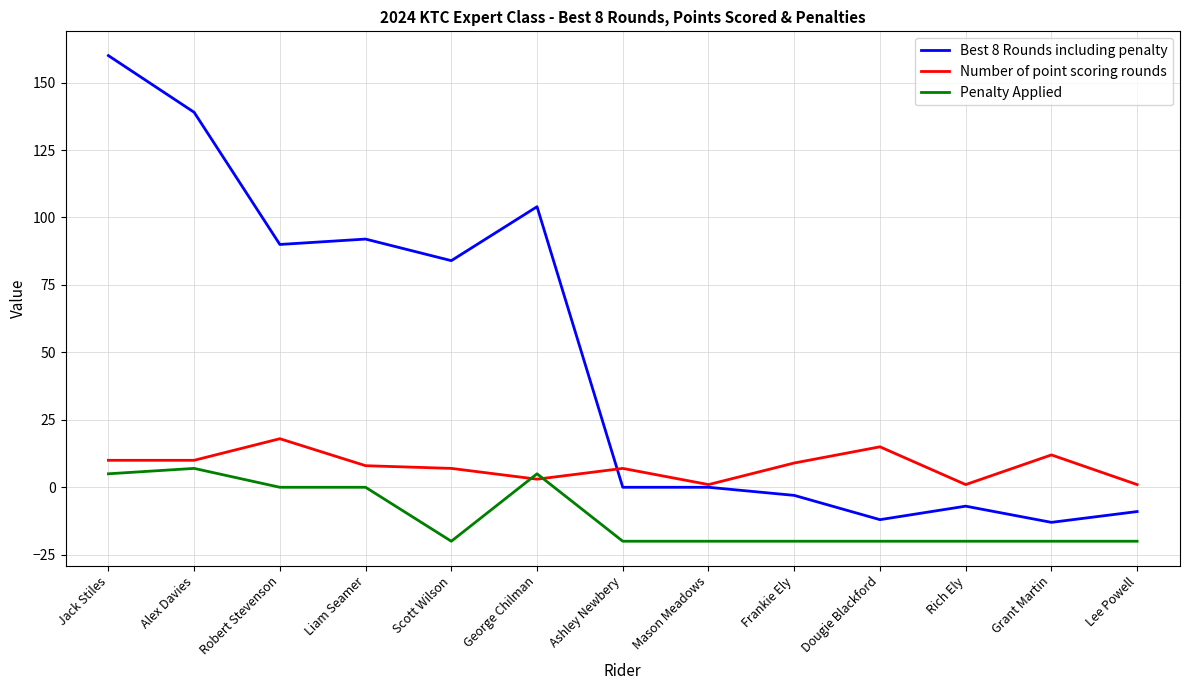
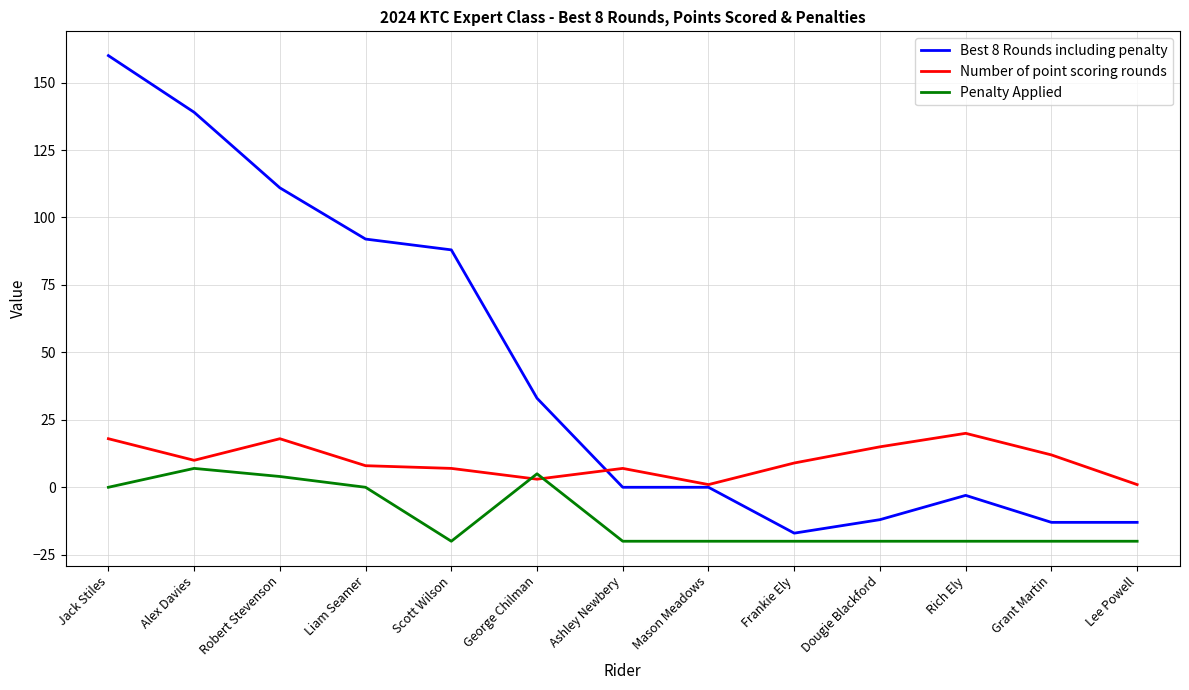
  {
    "Best 8 Rounds including penalty": {
      "Jack Stiles": 160,
      "Alex Davies": 139,
-     "Robert Stevenson": 90,
+     "Robert Stevenson": 111,
      "Liam Seamer": 92,
-     "Scott Wilson": 84,
-     "George Chilman": 104,
+     "Scott Wilson": 88,
+     "George Chilman": 33,
      "Ashley Newbery": 0,
      "Mason Meadows": 0,
-     "Frankie Ely": -3,
+     "Frankie Ely": -17,
      "Dougie Blackford": -12,
-     "Rich Ely": -7,
+     "Rich Ely": -3,
      "Grant Martin": -13,
-     "Lee Powell": -9
+     "Lee Powell": -13
    },
    "Number of point scoring rounds": {
-     "Jack Stiles": 10,
+     "Jack Stiles": 18,
      "Alex Davies": 10,
      "Robert Stevenson": 18,
      "Liam Seamer": 8,
      "Scott Wilson": 7,
      "George Chilman": 3,
      "Ashley Newbery": 7,
      "Mason Meadows": 1,
      "Frankie Ely": 9,
      "Dougie Blackford": 15,
-     "Rich Ely": 1,
+     "Rich Ely": 20,
      "Grant Martin": 12,
      "Lee Powell": 1
    },
    "Penalty Applied": {
-     "Jack Stiles": 5,
+     "Jack Stiles": 0,
      "Alex Davies": 7,
-     "Robert Stevenson": 0,
+     "Robert Stevenson": 4,
      "Liam Seamer": 0,
      "Scott Wilson": -20,
      "George Chilman": 5,
      "Ashley Newbery": -20,
      "Mason Meadows": -20,
      "Frankie Ely": -20,
      "Dougie Blackford": -20,
      "Rich Ely": -20,
      "Grant Martin": -20,
      "Lee Powell": -20
    }
  }
